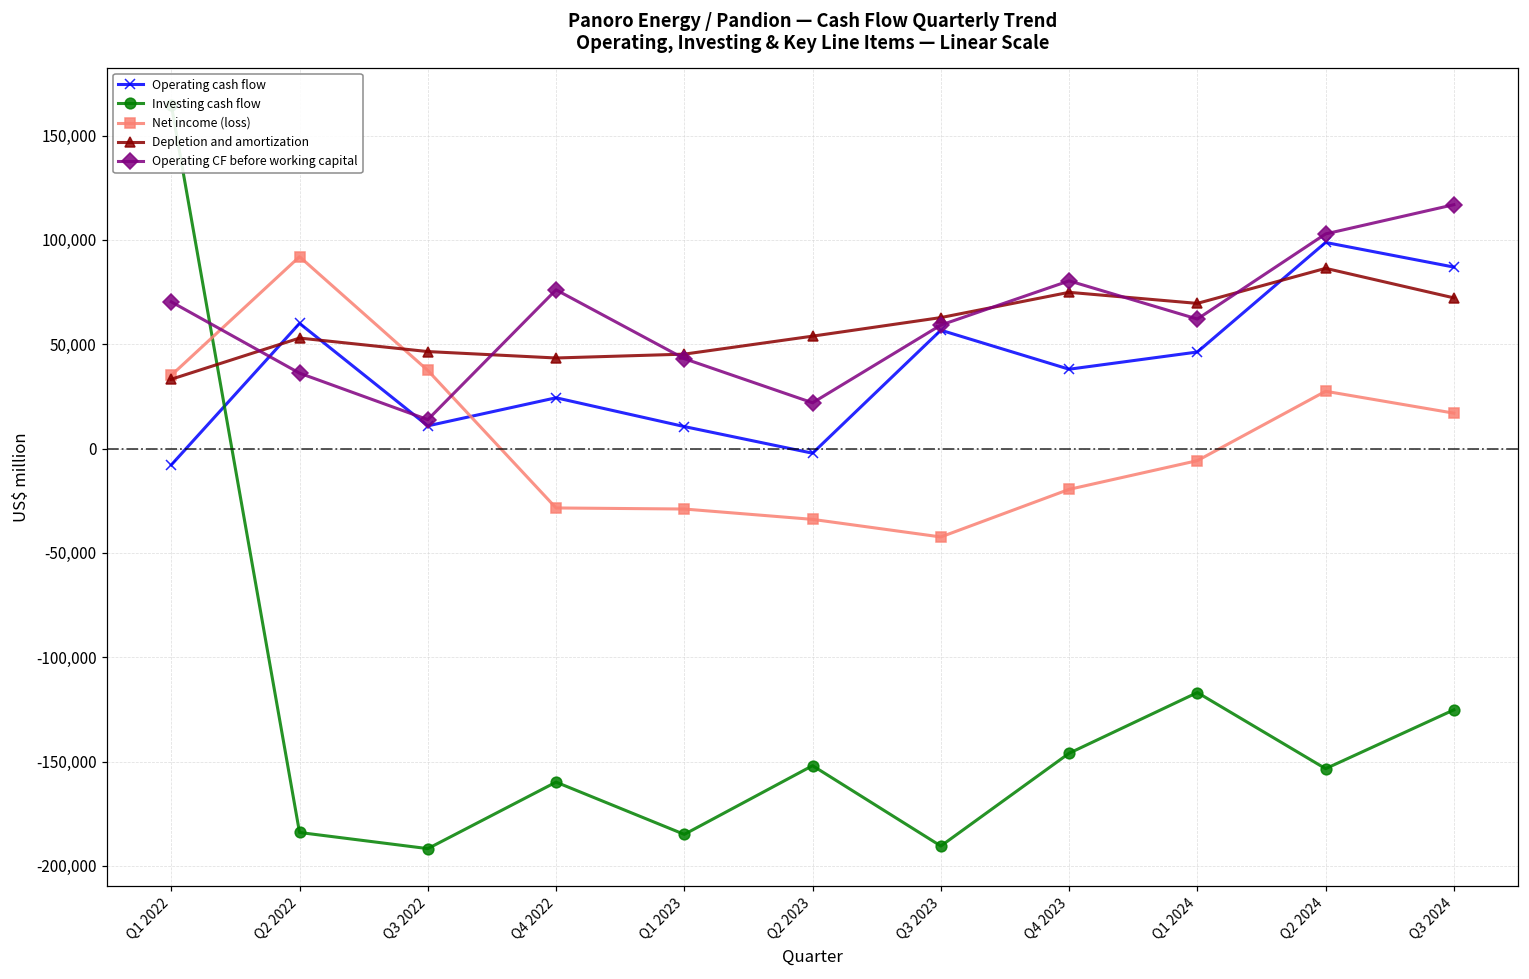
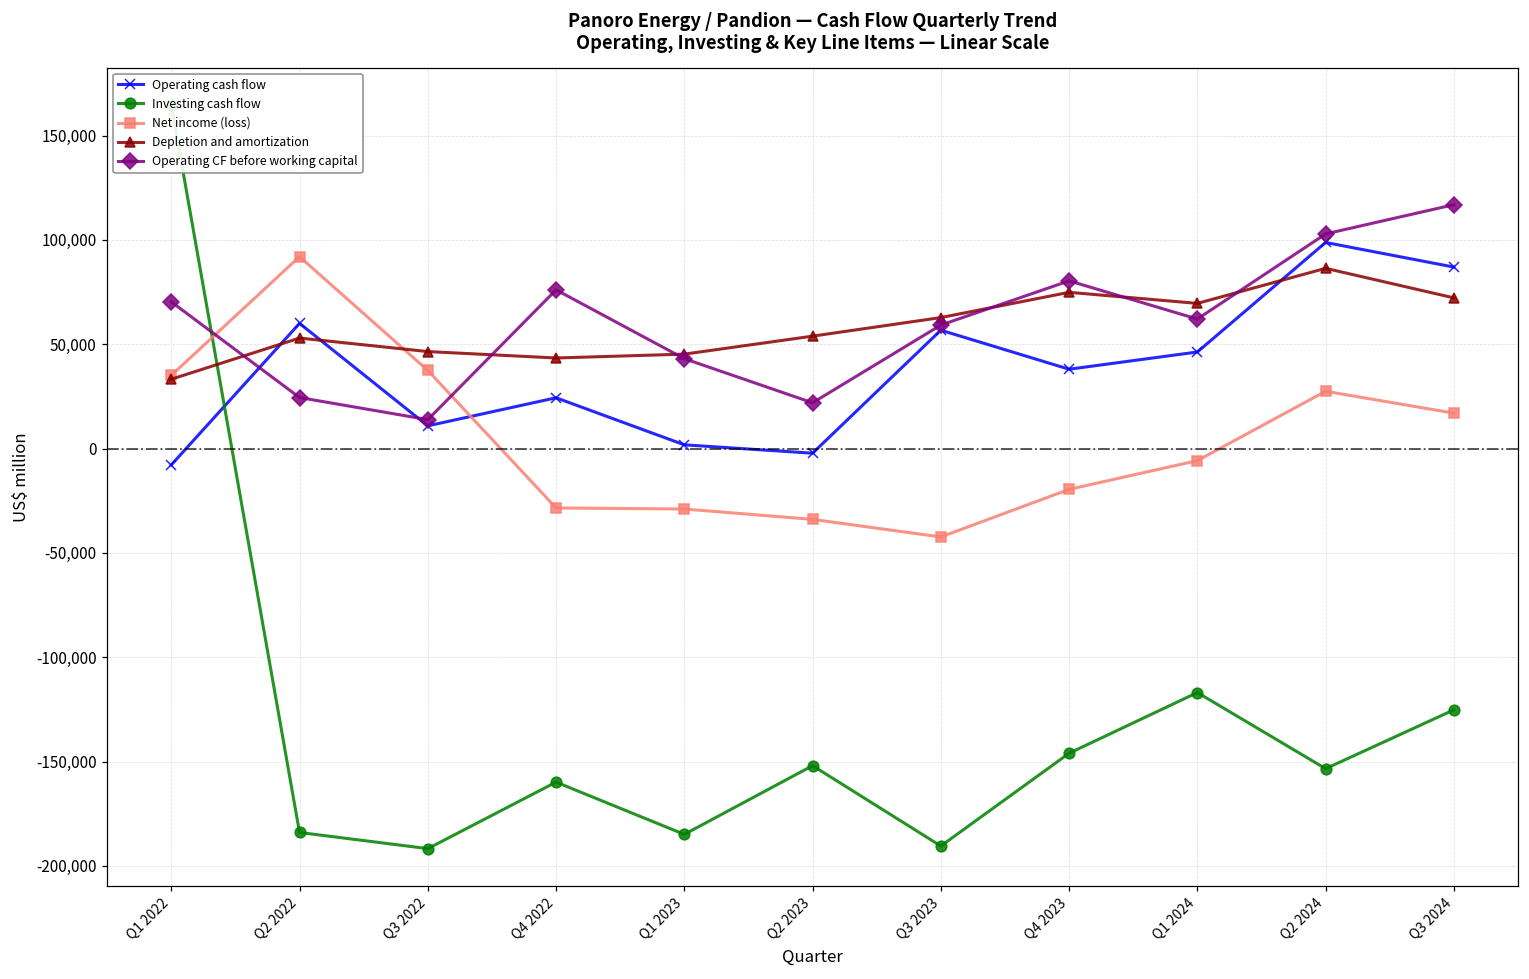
  {
    "Operating cash flow": {
      "Q1 2022": "-8,000",
      "Q2 2022": "60,000",
      "Q3 2022": "11,000",
      "Q4 2022": "24,000",
-     "Q1 2023": "11,000",
+     "Q1 2023": "2,000",
      "Q2 2023": "-2,000",
      "Q3 2023": "57,000",
      "Q4 2023": "38,000",
      "Q1 2024": "46,000",
      "Q2 2024": "99,000",
      "Q3 2024": "87,000"
    },
    "Investing cash flow": {
      "Q2 2022": "-184,000",
      "Q3 2022": "-192,000",
      "Q4 2022": "-160,000",
      "Q1 2023": "-185,000",
      "Q2 2023": "-152,000",
      "Q3 2023": "-190,000",
      "Q4 2023": "-146,000",
      "Q1 2024": "-117,000",
      "Q2 2024": "-153,000",
      "Q3 2024": "-125,000"
    },
    "Net income (loss)": {
      "Q1 2022": "35,000",
      "Q2 2022": "92,000",
      "Q3 2022": "37,000",
      "Q4 2022": "-28,000",
      "Q1 2023": "-29,000",
      "Q2 2023": "-34,000",
      "Q3 2023": "-42,000",
      "Q4 2023": "-20,000",
      "Q1 2024": "-6,000",
      "Q2 2024": "27,000",
      "Q3 2024": "17,000"
    },
    "Depletion and amortization": {
      "Q1 2022": "33,000",
      "Q2 2022": "53,000",
      "Q3 2022": "47,000",
      "Q4 2022": "43,000",
      "Q1 2023": "45,000",
      "Q2 2023": "54,000",
      "Q3 2023": "63,000",
      "Q4 2023": "75,000",
      "Q1 2024": "70,000",
      "Q2 2024": "86,000",
      "Q3 2024": "72,000"
    },
    "Operating CF before working capital": {
      "Q1 2022": "70,000",
-     "Q2 2022": "36,000",
+     "Q2 2022": "24,000",
      "Q3 2022": "14,000",
      "Q4 2022": "76,000",
      "Q1 2023": "43,000",
      "Q2 2023": "22,000",
      "Q3 2023": "59,000",
      "Q4 2023": "80,000",
      "Q1 2024": "62,000",
      "Q2 2024": "103,000",
      "Q3 2024": "117,000"
    }
  }
